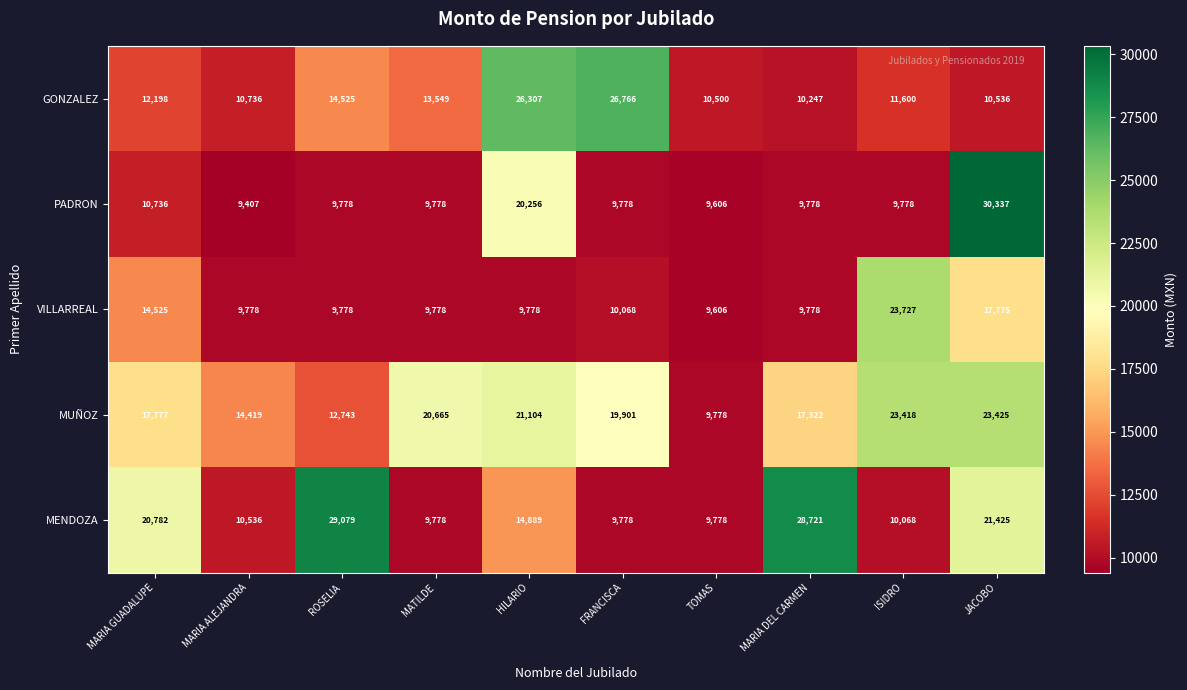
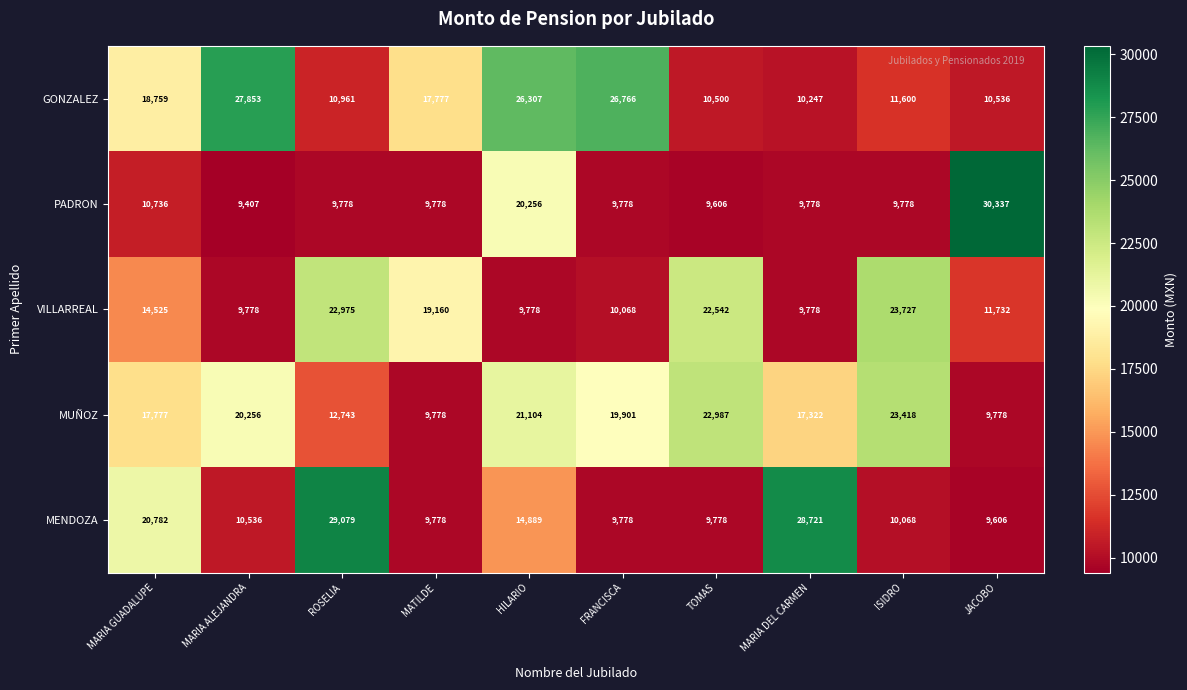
  {
    "GONZALEZ": {
-     "MARIA GUADALUPE": "12,198",
-     "MARIA ALEJANDRA": "10,736",
-     "ROSELIA": "14,525",
-     "MATILDE": "13,549",
+     "MARIA GUADALUPE": "18,759",
+     "MARIA ALEJANDRA": "27,853",
+     "ROSELIA": "10,961",
+     "MATILDE": "17,777",
      "HILARIO": "26,307",
      "FRANCISCA": "26,766",
      "TOMAS": "10,500",
      "MARIA DEL CARMEN": "10,247",
      "ISIDRO": "11,600"
    },
    "PADRON": {
      "MARIA GUADALUPE": "10,736",
      "MARIA ALEJANDRA": "9,407",
      "ROSELIA": "9,778",
      "MATILDE": "9,778",
      "HILARIO": "20,256",
      "FRANCISCA": "9,778",
      "TOMAS": "9,606",
      "MARIA DEL CARMEN": "9,778",
      "ISIDRO": "9,778",
      "JACOBO": "30,337"
    },
    "VILLARREAL": {
      "MARIA GUADALUPE": "14,525",
      "MARIA ALEJANDRA": "9,778",
-     "ROSELIA": "9,778",
-     "MATILDE": "9,778",
+     "ROSELIA": "22,975",
+     "MATILDE": "19,160",
      "HILARIO": "9,778",
      "FRANCISCA": "10,068",
-     "TOMAS": "9,606",
+     "TOMAS": "22,542",
      "MARIA DEL CARMEN": "9,778",
      "ISIDRO": "23,727",
-     "JACOBO": "17,775"
+     "JACOBO": "11,732"
    },
    "MUÑOZ": {
      "MARIA GUADALUPE": "17,777",
-     "MARIA ALEJANDRA": "14,419",
+     "MARIA ALEJANDRA": "20,256",
      "ROSELIA": "12,743",
-     "MATILDE": "20,665",
+     "MATILDE": "9,778",
      "HILARIO": "21,104",
      "FRANCISCA": "19,901",
-     "TOMAS": "9,778",
+     "TOMAS": "22,987",
      "MARIA DEL CARMEN": "17,322",
      "ISIDRO": "23,418",
-     "JACOBO": "23,425"
+     "JACOBO": "9,778"
    },
    "MENDOZA": {
      "MARIA GUADALUPE": "20,782",
      "MARIA ALEJANDRA": "10,536",
      "ROSELIA": "29,079",
      "MATILDE": "9,778",
      "HILARIO": "14,889",
      "FRANCISCA": "9,778",
      "TOMAS": "9,778",
      "MARIA DEL CARMEN": "28,721",
      "ISIDRO": "10,068",
-     "JACOBO": "21,425"
+     "JACOBO": "9,606"
    }
  }
